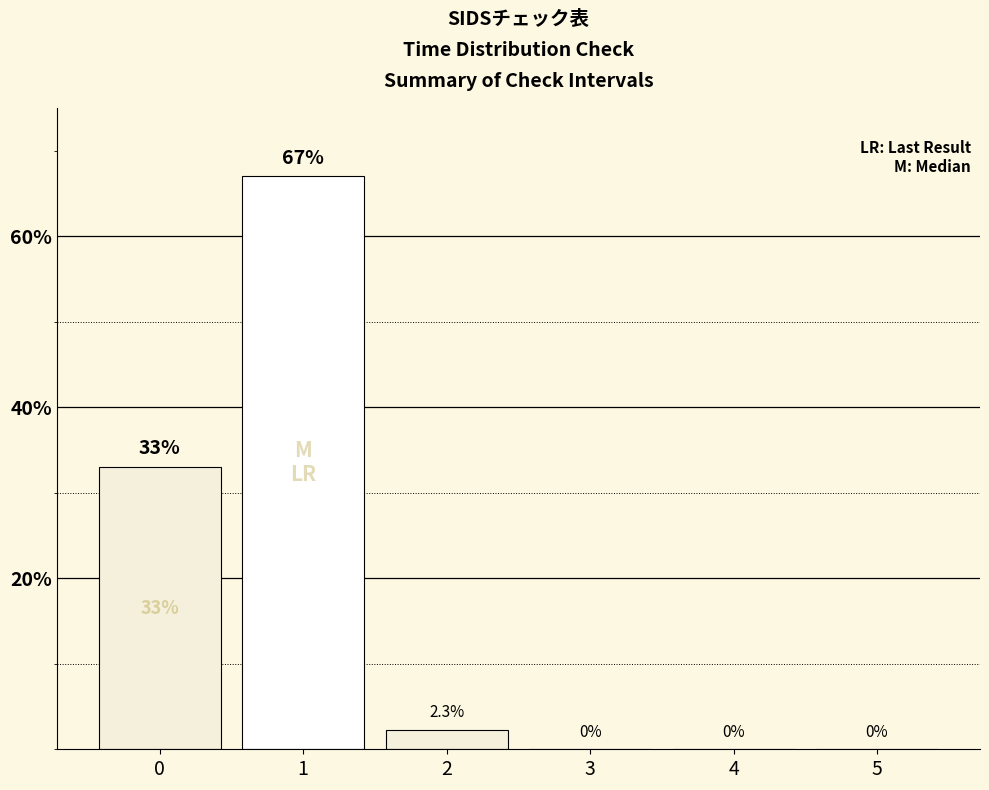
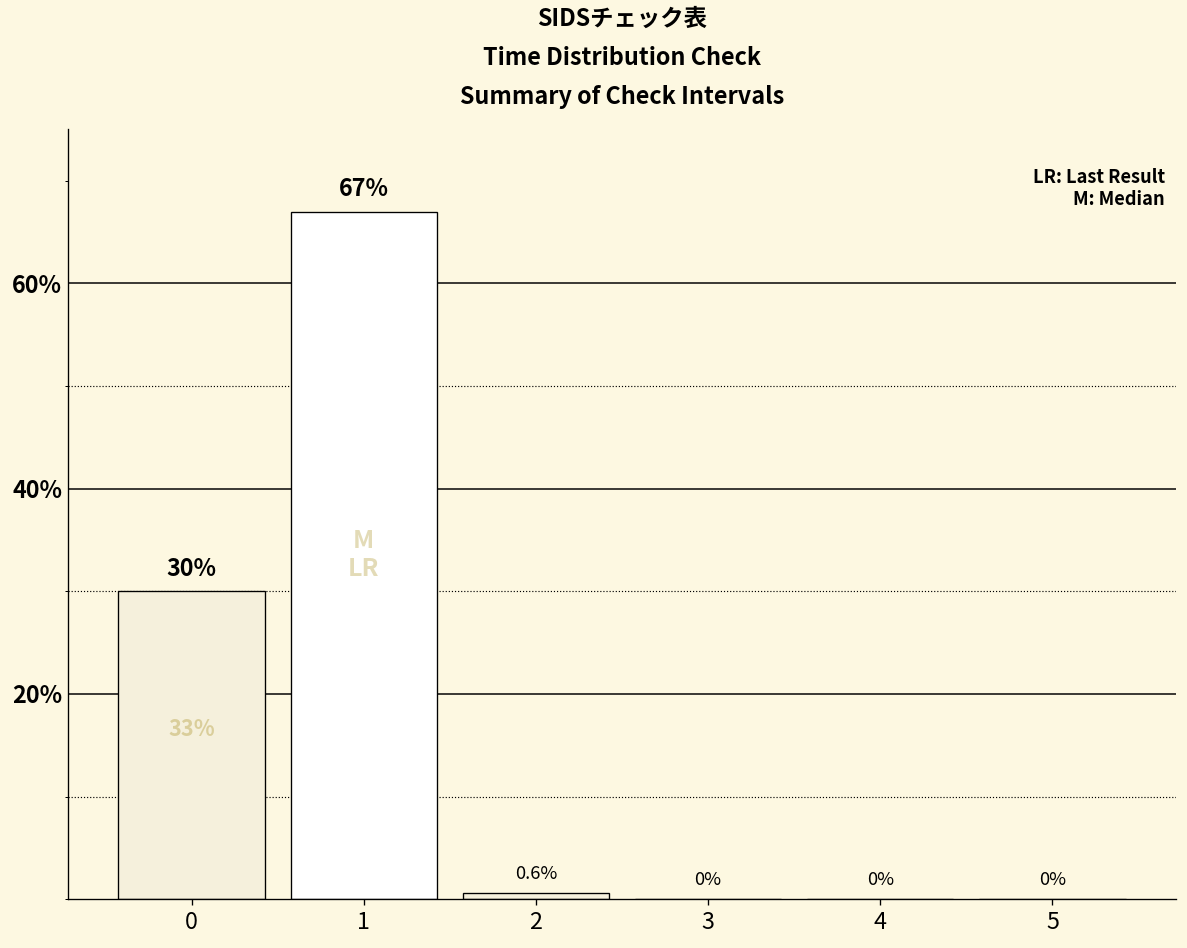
  {
-   "0": "33%",
+   "0": "30%",
    "1": "67%",
-   "2": "2.3%",
+   "2": "0.6%",
    "3": "0%",
    "4": "0%",
    "5": "0%"
  }
